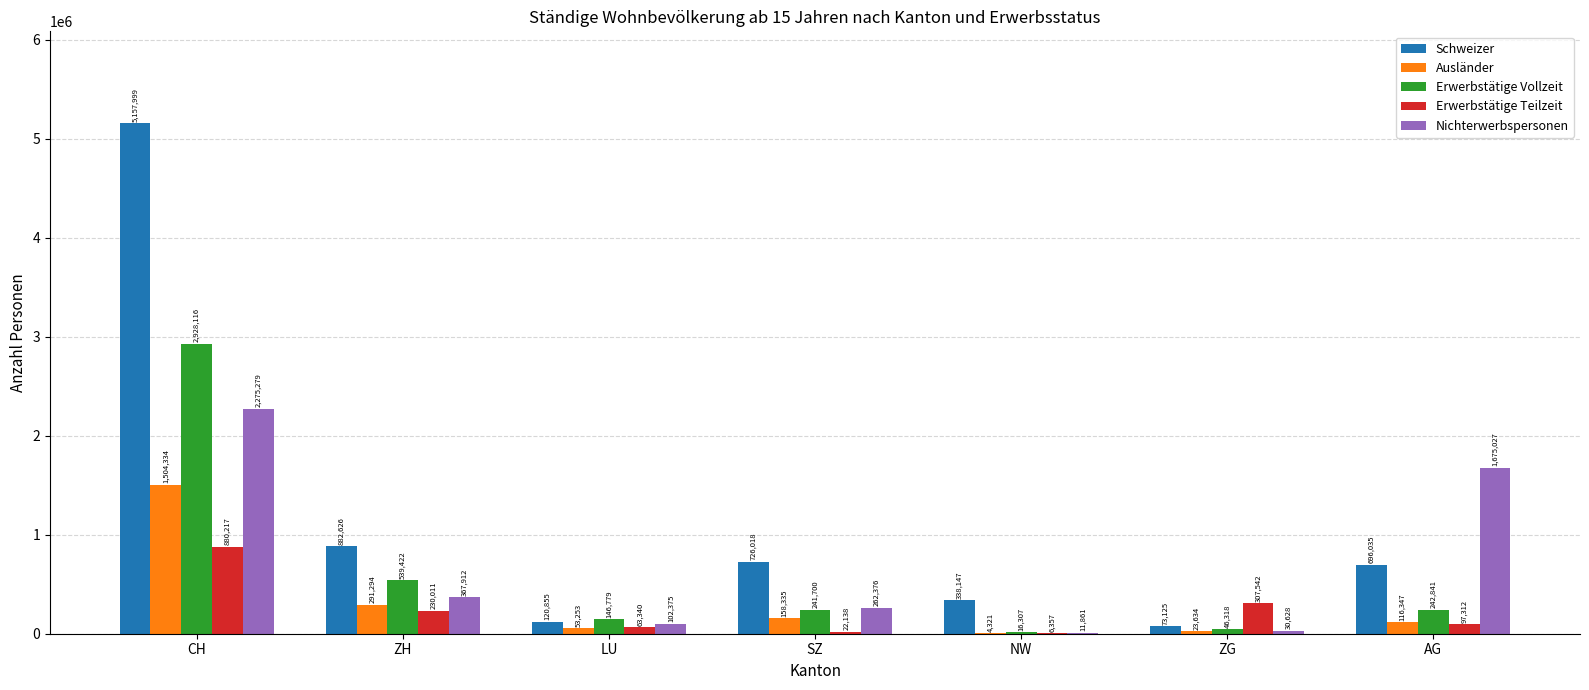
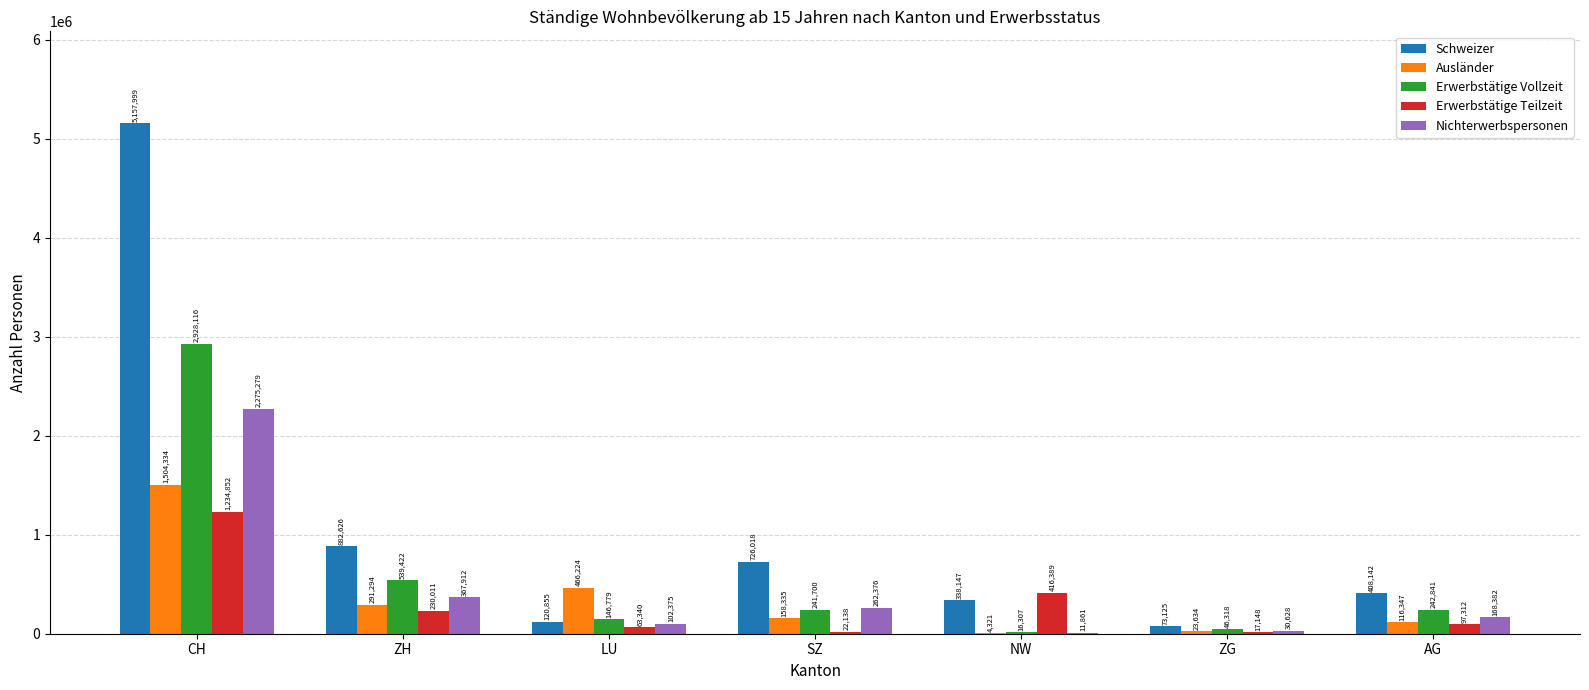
  {
    "Schweizer": {
      "CH": "5,157,999",
      "ZH": "882,626",
      "LU": "120,855",
      "SZ": "726,018",
      "NW": "338,147",
      "ZG": "73,125",
-     "AG": "696,035"
+     "AG": "408,142"
    },
    "Ausländer": {
      "CH": "1,504,334",
      "ZH": "291,294",
-     "LU": "53,253",
+     "LU": "466,224",
      "SZ": "158,335",
      "NW": "4,321",
      "ZG": "23,634",
      "AG": "116,347"
    },
    "Erwerbstätige Vollzeit": {
      "CH": "2,928,116",
      "ZH": "539,422",
      "LU": "146,779",
      "SZ": "241,700",
      "NW": "16,307",
      "ZG": "46,318",
      "AG": "242,841"
    },
    "Erwerbstätige Teilzeit": {
-     "CH": "880,217",
+     "CH": "1,234,852",
      "ZH": "230,011",
      "LU": "63,340",
      "SZ": "22,138",
-     "NW": "6,357",
-     "ZG": "307,542",
+     "NW": "416,389",
+     "ZG": "17,148",
      "AG": "97,312"
    },
    "Nichterwerbspersonen": {
      "CH": "2,275,279",
      "ZH": "367,912",
      "LU": "102,375",
      "SZ": "262,376",
      "NW": "11,861",
      "ZG": "30,628",
-     "AG": "1,675,027"
+     "AG": "168,382"
    }
  }
